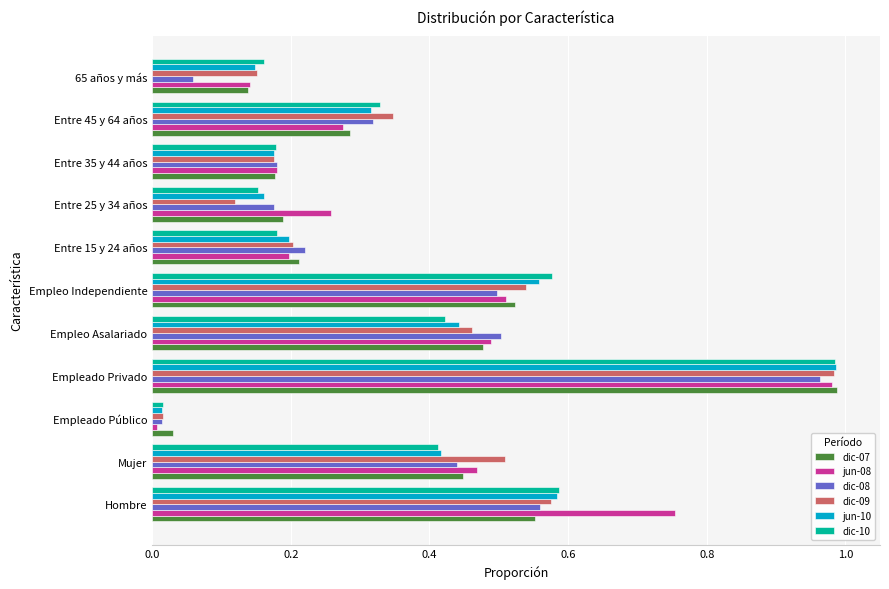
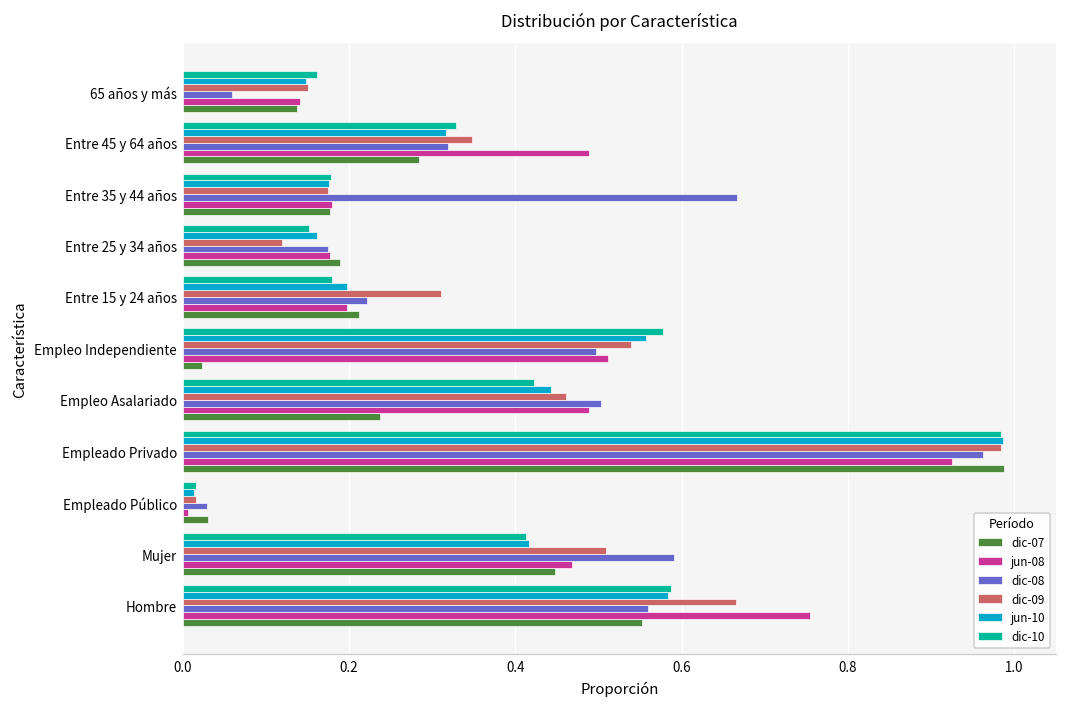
  {
    "dic-07": {
      "65 años y más": 0.14,
      "Entre 45 y 64 años": 0.28,
      "Entre 35 y 44 años": 0.18,
      "Entre 25 y 34 años": 0.19,
      "Entre 15 y 24 años": 0.21,
-     "Empleo Independiente": 0.52,
-     "Empleo Asalariado": 0.48,
+     "Empleo Independiente": 0.02,
+     "Empleo Asalariado": 0.24,
      "Empleado Privado": 0.99,
      "Empleado Público": 0.03,
      "Mujer": 0.45,
      "Hombre": 0.55
    },
    "jun-08": {
      "65 años y más": 0.14,
-     "Entre 45 y 64 años": 0.28,
+     "Entre 45 y 64 años": 0.49,
      "Entre 35 y 44 años": 0.18,
-     "Entre 25 y 34 años": 0.26,
+     "Entre 25 y 34 años": 0.18,
      "Entre 15 y 24 años": 0.20,
      "Empleo Independiente": 0.51,
      "Empleo Asalariado": 0.49,
-     "Empleado Privado": 0.98,
+     "Empleado Privado": 0.92,
      "Empleado Público": 0.01,
      "Mujer": 0.47,
      "Hombre": 0.75
    },
    "dic-08": {
      "65 años y más": 0.06,
      "Entre 45 y 64 años": 0.32,
-     "Entre 35 y 44 años": 0.18,
+     "Entre 35 y 44 años": 0.67,
      "Entre 25 y 34 años": 0.18,
      "Entre 15 y 24 años": 0.22,
      "Empleo Independiente": 0.50,
      "Empleo Asalariado": 0.50,
      "Empleado Privado": 0.96,
-     "Empleado Público": 0.01,
-     "Mujer": 0.44,
+     "Empleado Público": 0.03,
+     "Mujer": 0.59,
      "Hombre": 0.56
    },
    "dic-09": {
      "65 años y más": 0.15,
      "Entre 45 y 64 años": 0.35,
      "Entre 35 y 44 años": 0.18,
      "Entre 25 y 34 años": 0.12,
-     "Entre 15 y 24 años": 0.20,
+     "Entre 15 y 24 años": 0.31,
      "Empleo Independiente": 0.54,
      "Empleo Asalariado": 0.46,
      "Empleado Privado": 0.98,
      "Empleado Público": 0.02,
      "Mujer": 0.51,
-     "Hombre": 0.58
+     "Hombre": 0.66
    }
  }
